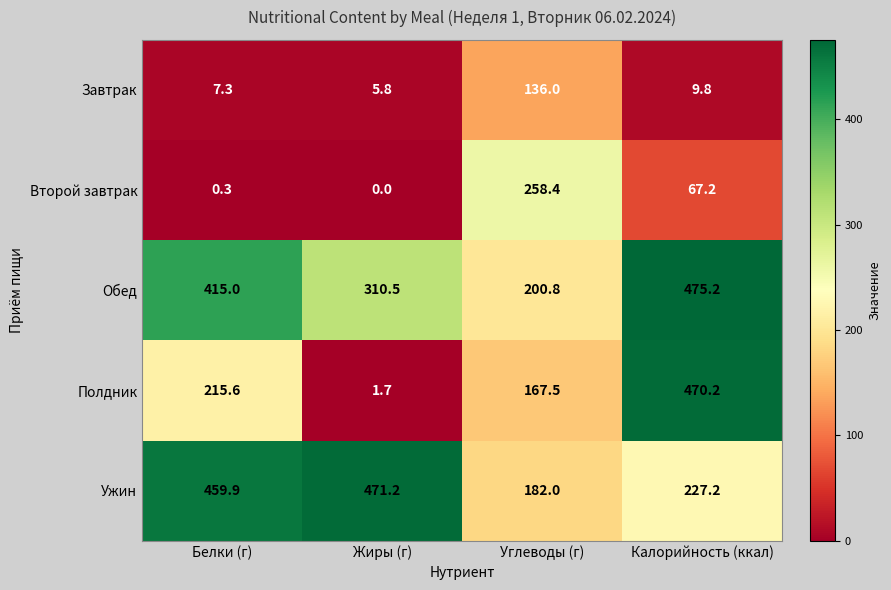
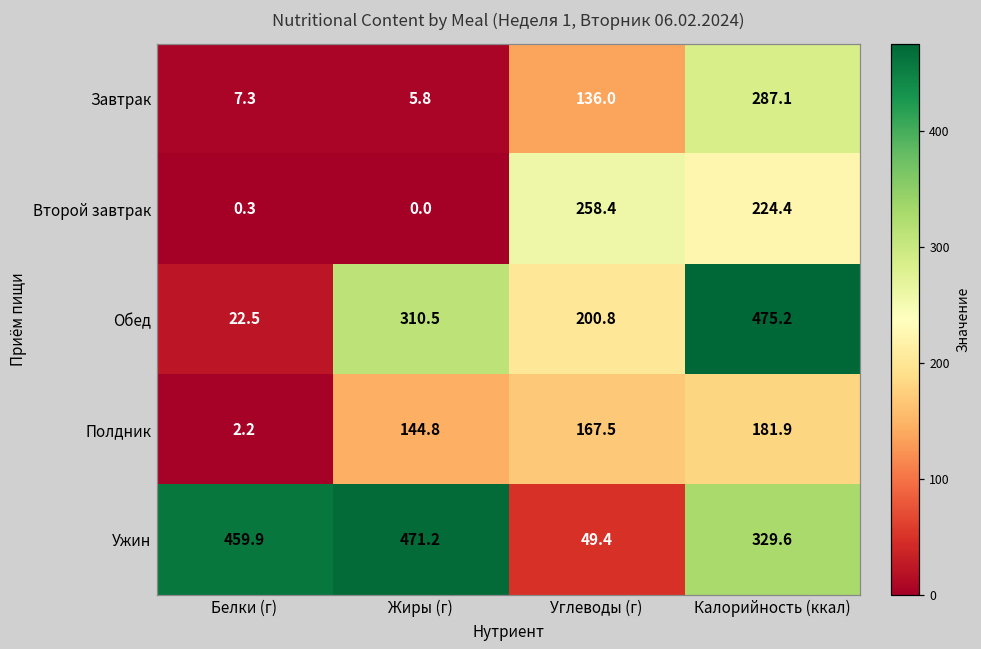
  {
    "Завтрак": {
      "Белки (г)": 7.3,
      "Жиры (г)": 5.8,
      "Углеводы (г)": 136.0,
-     "Калорийность (ккал)": 9.8
+     "Калорийность (ккал)": 287.1
    },
    "Второй завтрак": {
      "Белки (г)": 0.3,
      "Жиры (г)": 0.0,
      "Углеводы (г)": 258.4,
-     "Калорийность (ккал)": 67.2
+     "Калорийность (ккал)": 224.4
    },
    "Обед": {
-     "Белки (г)": 415.0,
+     "Белки (г)": 22.5,
      "Жиры (г)": 310.5,
      "Углеводы (г)": 200.8,
      "Калорийность (ккал)": 475.2
    },
    "Полдник": {
-     "Белки (г)": 215.6,
-     "Жиры (г)": 1.7,
+     "Белки (г)": 2.2,
+     "Жиры (г)": 144.8,
      "Углеводы (г)": 167.5,
-     "Калорийность (ккал)": 470.2
+     "Калорийность (ккал)": 181.9
    },
    "Ужин": {
      "Белки (г)": 459.9,
      "Жиры (г)": 471.2,
-     "Углеводы (г)": 182.0,
-     "Калорийность (ккал)": 227.2
+     "Углеводы (г)": 49.4,
+     "Калорийность (ккал)": 329.6
    }
  }
